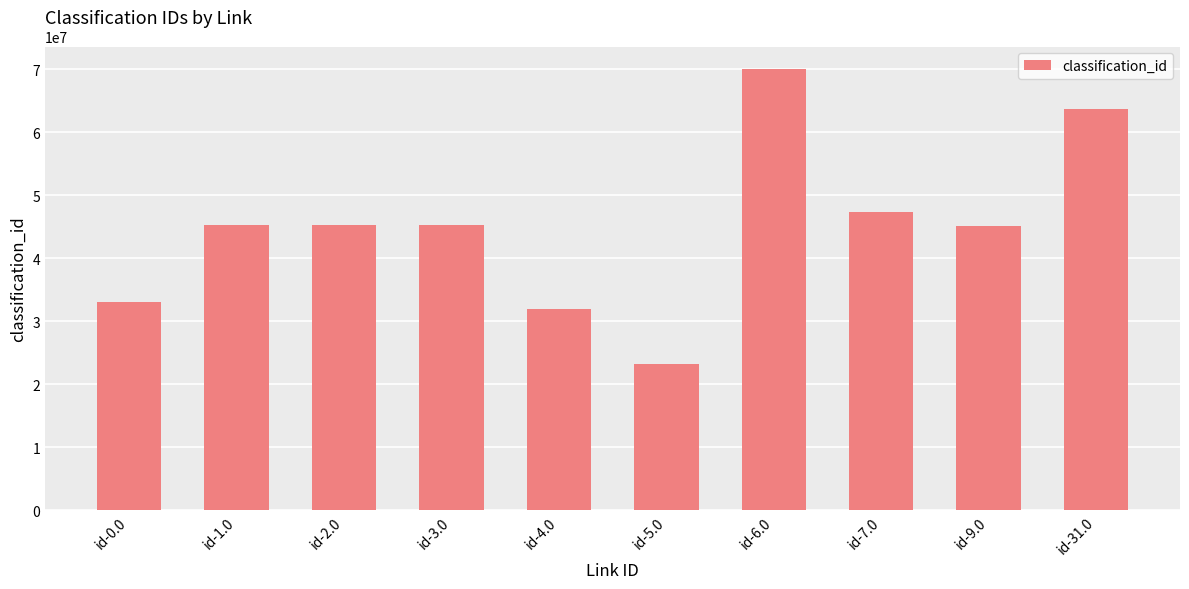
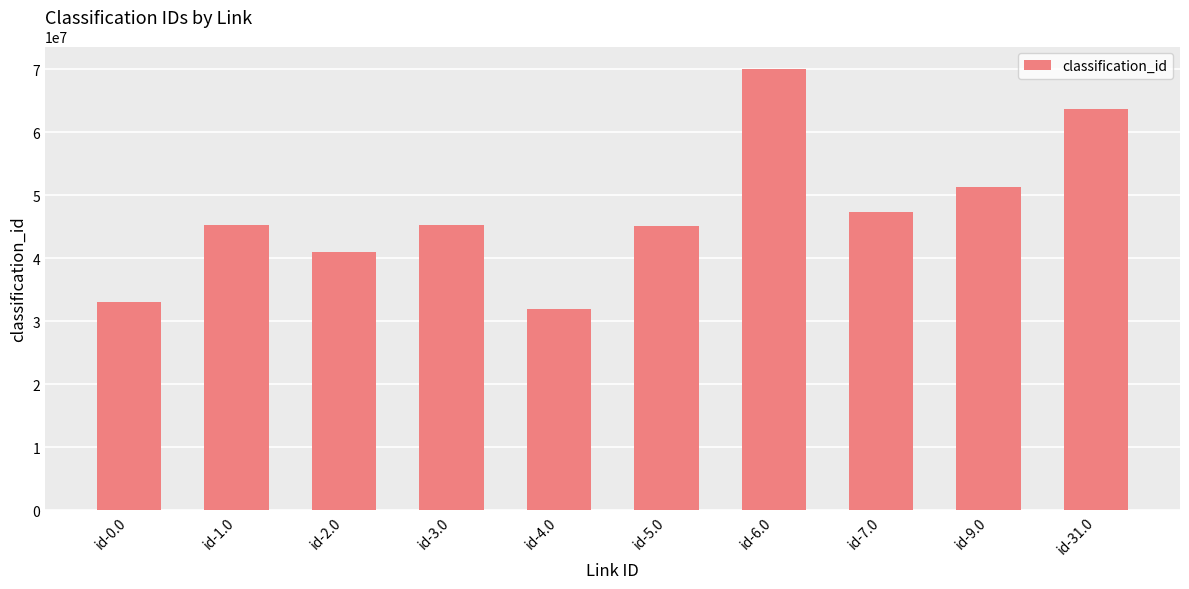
  {
    "id-0.0": 33000000,
    "id-1.0": 45000000,
-   "id-2.0": 45000000,
+   "id-2.0": 41000000,
    "id-3.0": 45000000,
    "id-4.0": 32000000,
-   "id-5.0": 23000000,
+   "id-5.0": 45000000,
    "id-6.0": 70000000,
    "id-7.0": 47000000,
-   "id-9.0": 45000000,
+   "id-9.0": 51000000,
    "id-31.0": 64000000
  }
